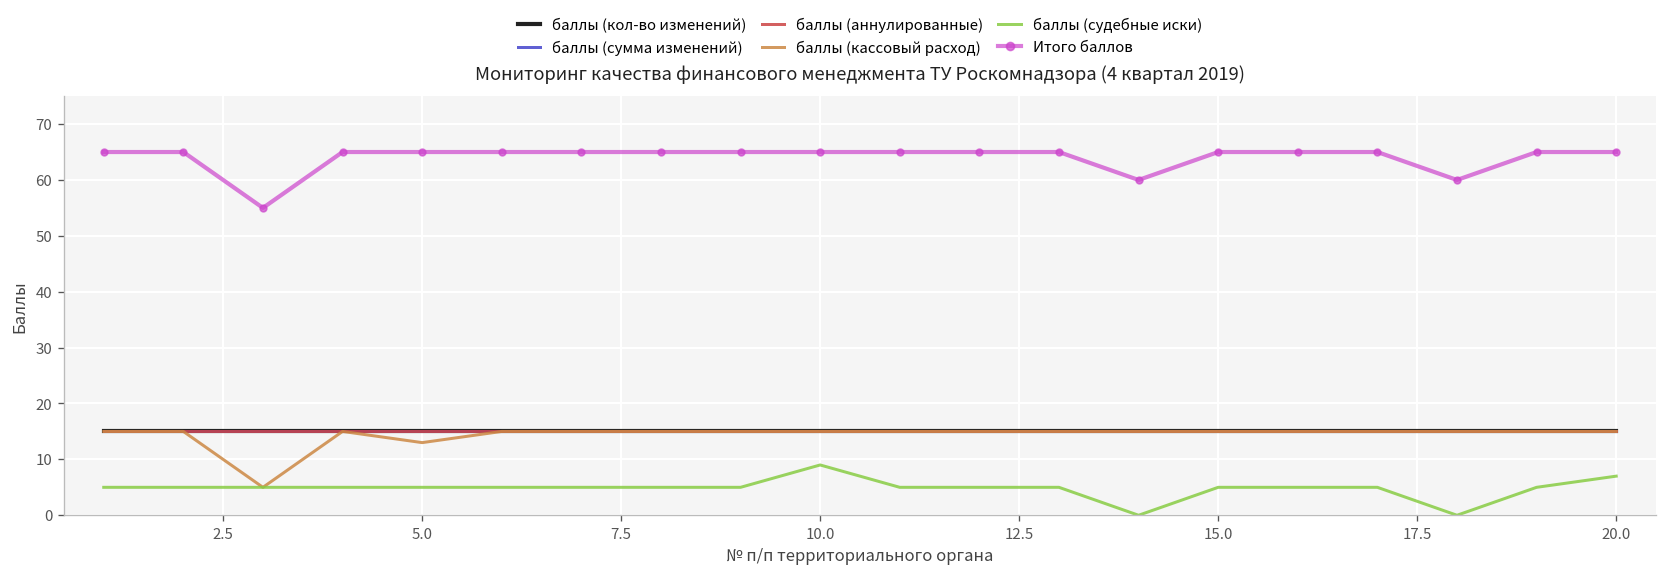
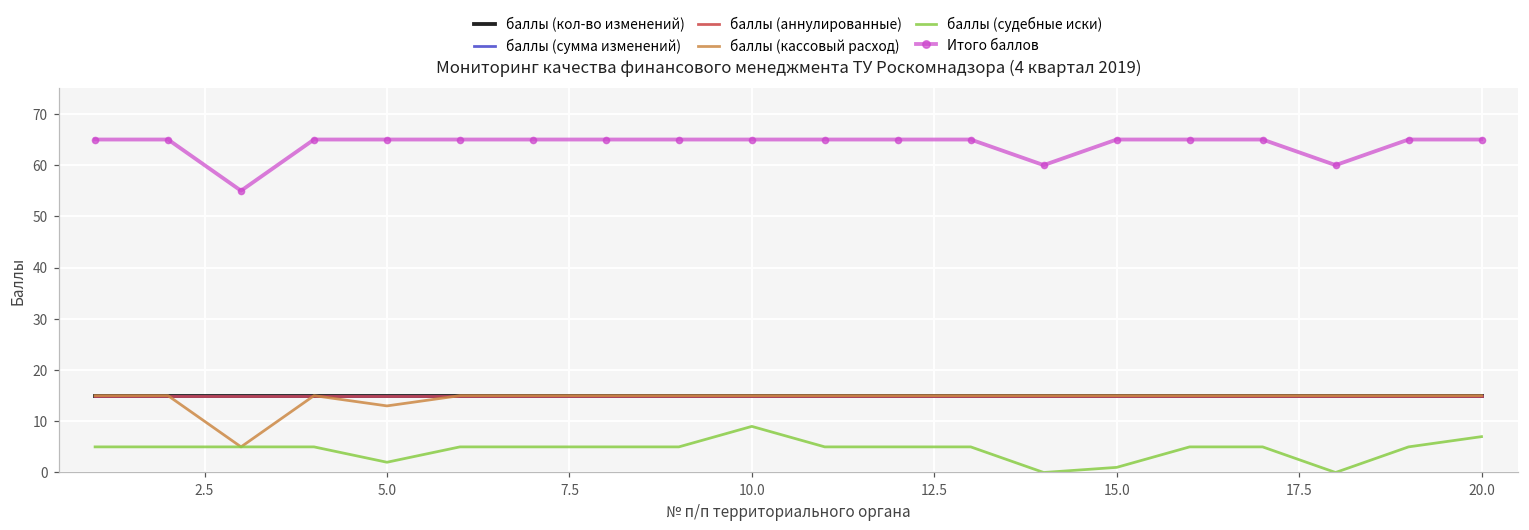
  {
    "баллы (аннулированные)": {
      "5.0": 15
    },
    "баллы (кассовый расход)": {
      "5.0": 13
    },
    "баллы (судебные иски)": {
-     "5.0": 5,
+     "5.0": 2,
      "10.0": 9,
-     "15.0": 5,
+     "15.0": 1,
      "20.0": 7
    },
    "Итого баллов": {
      "5.0": 65,
      "10.0": 65,
      "15.0": 65,
      "20.0": 65
    }
  }
